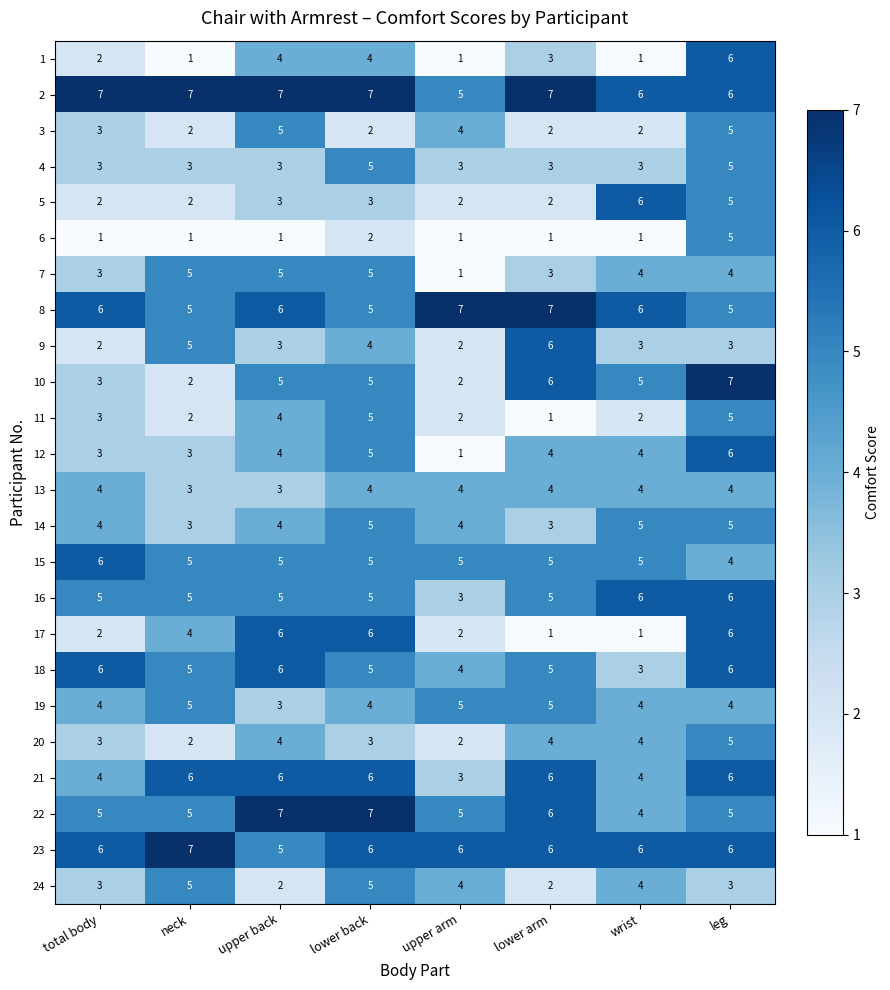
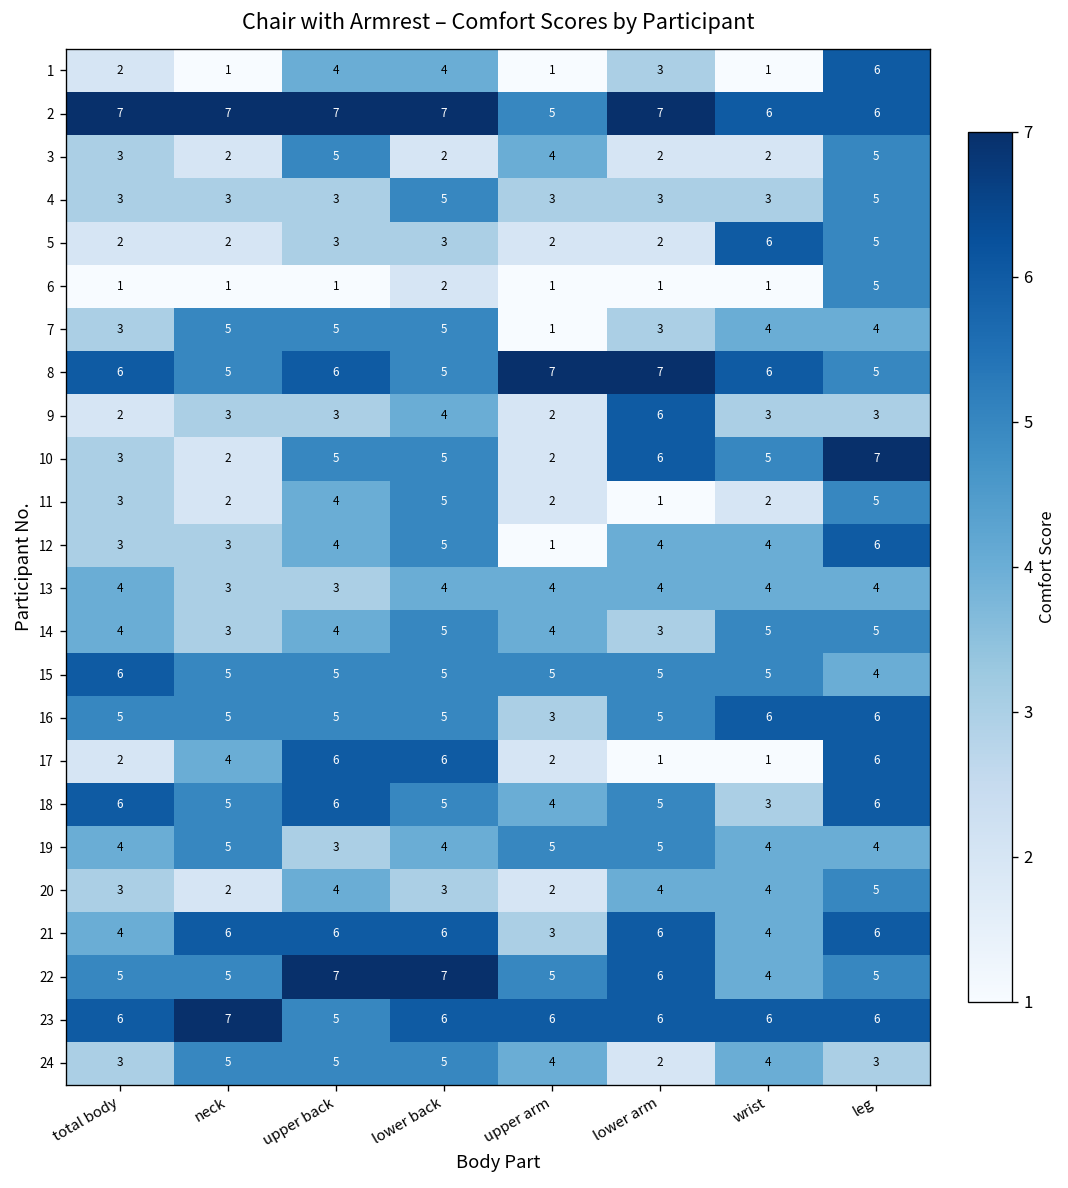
  {
    "1": {
      "total body": 2,
      "neck": 1,
      "upper back": 4,
      "lower back": 4,
      "upper arm": 1,
      "lower arm": 3,
      "wrist": 1,
      "leg": 6
    },
    "2": {
      "total body": 7,
      "neck": 7,
      "upper back": 7,
      "lower back": 7,
      "upper arm": 5,
      "lower arm": 7,
      "wrist": 6,
      "leg": 6
    },
    "3": {
      "total body": 3,
      "neck": 2,
      "upper back": 5,
      "lower back": 2,
      "upper arm": 4,
      "lower arm": 2,
      "wrist": 2,
      "leg": 5
    },
    "4": {
      "total body": 3,
      "neck": 3,
      "upper back": 3,
      "lower back": 5,
      "upper arm": 3,
      "lower arm": 3,
      "wrist": 3,
      "leg": 5
    },
    "5": {
      "total body": 2,
      "neck": 2,
      "upper back": 3,
      "lower back": 3,
      "upper arm": 2,
      "lower arm": 2,
      "wrist": 6,
      "leg": 5
    },
    "6": {
      "total body": 1,
      "neck": 1,
      "upper back": 1,
      "lower back": 2,
      "upper arm": 1,
      "lower arm": 1,
      "wrist": 1,
      "leg": 5
    },
    "7": {
      "total body": 3,
      "neck": 5,
      "upper back": 5,
      "lower back": 5,
      "upper arm": 1,
      "lower arm": 3,
      "wrist": 4,
      "leg": 4
    },
    "8": {
      "total body": 6,
      "neck": 5,
      "upper back": 6,
      "lower back": 5,
      "upper arm": 7,
      "lower arm": 7,
      "wrist": 6,
      "leg": 5
    },
    "9": {
      "total body": 2,
-     "neck": 5,
+     "neck": 3,
      "upper back": 3,
      "lower back": 4,
      "upper arm": 2,
      "lower arm": 6,
      "wrist": 3,
      "leg": 3
    },
    "10": {
      "total body": 3,
      "neck": 2,
      "upper back": 5,
      "lower back": 5,
      "upper arm": 2,
      "lower arm": 6,
      "wrist": 5,
      "leg": 7
    },
    "11": {
      "total body": 3,
      "neck": 2,
      "upper back": 4,
      "lower back": 5,
      "upper arm": 2,
      "lower arm": 1,
      "wrist": 2,
      "leg": 5
    },
    "12": {
      "total body": 3,
      "neck": 3,
      "upper back": 4,
      "lower back": 5,
      "upper arm": 1,
      "lower arm": 4,
      "wrist": 4,
      "leg": 6
    },
    "13": {
      "total body": 4,
      "neck": 3,
      "upper back": 3,
      "lower back": 4,
      "upper arm": 4,
      "lower arm": 4,
      "wrist": 4,
      "leg": 4
    },
    "14": {
      "total body": 4,
      "neck": 3,
      "upper back": 4,
      "lower back": 5,
      "upper arm": 4,
      "lower arm": 3,
      "wrist": 5,
      "leg": 5
    },
    "15": {
      "total body": 6,
      "neck": 5,
      "upper back": 5,
      "lower back": 5,
      "upper arm": 5,
      "lower arm": 5,
      "wrist": 5,
      "leg": 4
    },
    "16": {
      "total body": 5,
      "neck": 5,
      "upper back": 5,
      "lower back": 5,
      "upper arm": 3,
      "lower arm": 5,
      "wrist": 6,
      "leg": 6
    },
    "17": {
      "total body": 2,
      "neck": 4,
      "upper back": 6,
      "lower back": 6,
      "upper arm": 2,
      "lower arm": 1,
      "wrist": 1,
      "leg": 6
    },
    "18": {
      "total body": 6,
      "neck": 5,
      "upper back": 6,
      "lower back": 5,
      "upper arm": 4,
      "lower arm": 5,
      "wrist": 3,
      "leg": 6
    },
    "19": {
      "total body": 4,
      "neck": 5,
      "upper back": 3,
      "lower back": 4,
      "upper arm": 5,
      "lower arm": 5,
      "wrist": 4,
      "leg": 4
    },
    "20": {
      "total body": 3,
      "neck": 2,
      "upper back": 4,
      "lower back": 3,
      "upper arm": 2,
      "lower arm": 4,
      "wrist": 4,
      "leg": 5
    },
    "21": {
      "total body": 4,
      "neck": 6,
      "upper back": 6,
      "lower back": 6,
      "upper arm": 3,
      "lower arm": 6,
      "wrist": 4,
      "leg": 6
    },
    "22": {
      "total body": 5,
      "neck": 5,
      "upper back": 7,
      "lower back": 7,
      "upper arm": 5,
      "lower arm": 6,
      "wrist": 4,
      "leg": 5
    },
    "23": {
      "total body": 6,
      "neck": 7,
      "upper back": 5,
      "lower back": 6,
      "upper arm": 6,
      "lower arm": 6,
      "wrist": 6,
      "leg": 6
    },
    "24": {
      "total body": 3,
      "neck": 5,
-     "upper back": 2,
+     "upper back": 5,
      "lower back": 5,
      "upper arm": 4,
      "lower arm": 2,
      "wrist": 4,
      "leg": 3
    }
  }
